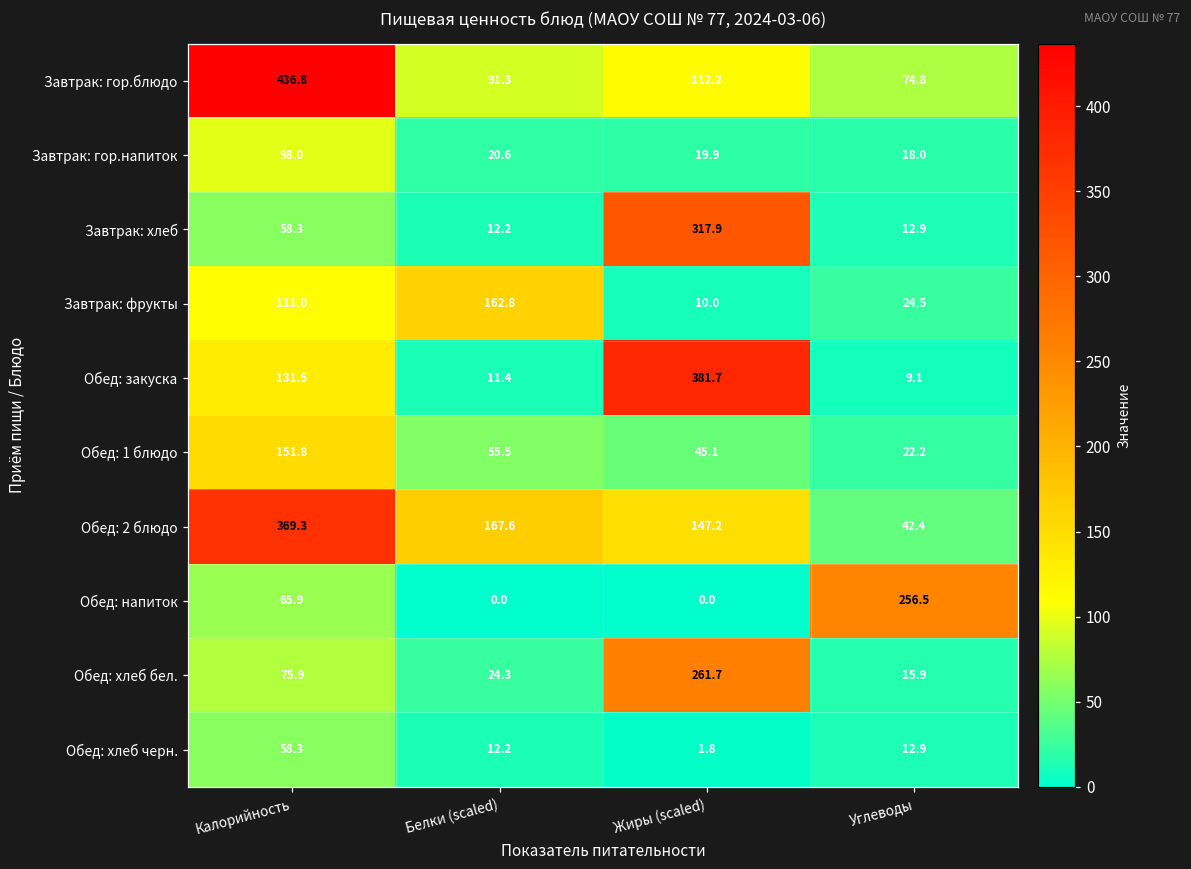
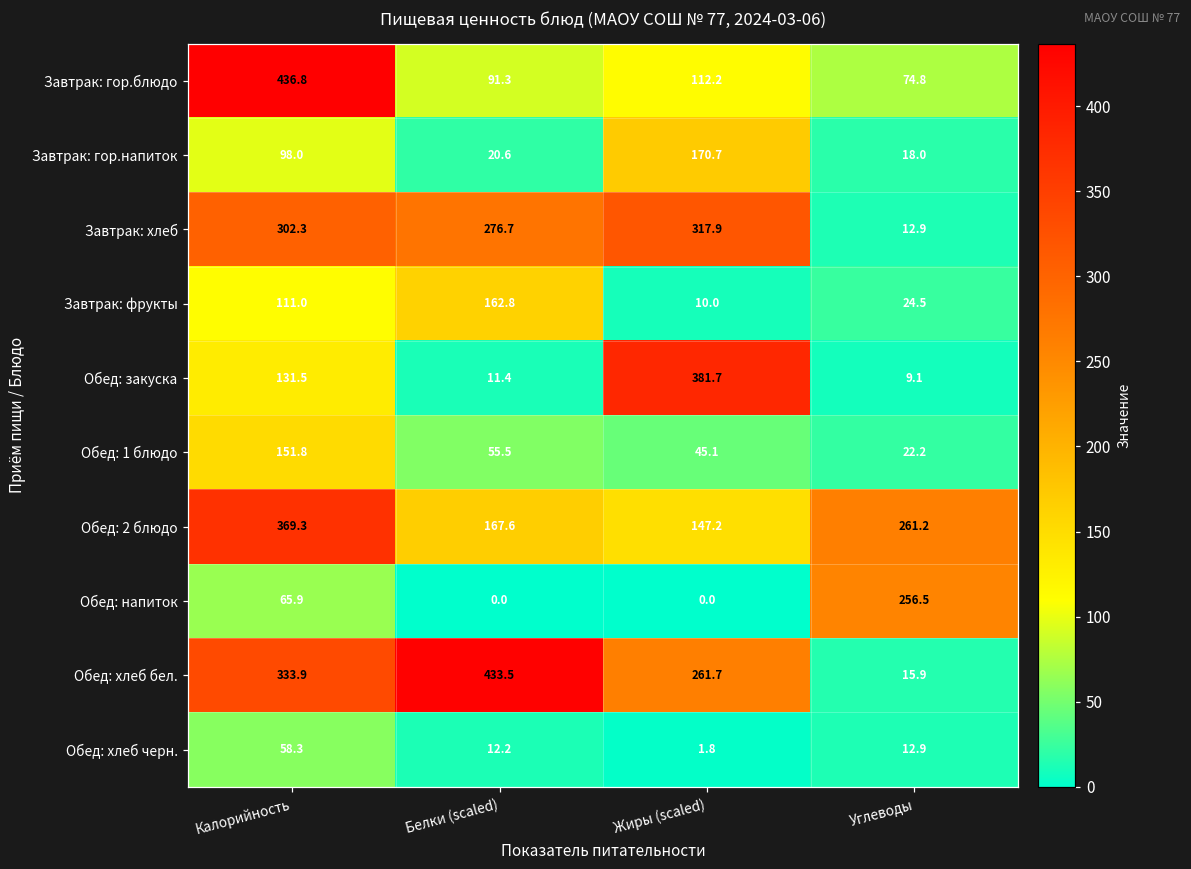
  {
    "Завтрак: гор.блюдо": {
      "Калорийность": 436.8,
      "Белки (scaled)": 91.3,
      "Жиры (scaled)": 112.2,
      "Углеводы": 74.8
    },
    "Завтрак: гор.напиток": {
      "Калорийность": 98.0,
      "Белки (scaled)": 20.6,
-     "Жиры (scaled)": 19.9,
+     "Жиры (scaled)": 170.7,
      "Углеводы": 18.0
    },
    "Завтрак: хлеб": {
-     "Калорийность": 58.3,
-     "Белки (scaled)": 12.2,
+     "Калорийность": 302.3,
+     "Белки (scaled)": 276.7,
      "Жиры (scaled)": 317.9,
      "Углеводы": 12.9
    },
    "Завтрак: фрукты": {
      "Калорийность": 111.0,
      "Белки (scaled)": 162.8,
      "Жиры (scaled)": 10.0,
      "Углеводы": 24.5
    },
    "Обед: закуска": {
      "Калорийность": 131.5,
      "Белки (scaled)": 11.4,
      "Жиры (scaled)": 381.7,
      "Углеводы": 9.1
    },
    "Обед: 1 блюдо": {
      "Калорийность": 151.8,
      "Белки (scaled)": 55.5,
      "Жиры (scaled)": 45.1,
      "Углеводы": 22.2
    },
    "Обед: 2 блюдо": {
      "Калорийность": 369.3,
      "Белки (scaled)": 167.6,
      "Жиры (scaled)": 147.2,
-     "Углеводы": 42.4
+     "Углеводы": 261.2
    },
    "Обед: напиток": {
      "Калорийность": 65.9,
      "Белки (scaled)": 0.0,
      "Жиры (scaled)": 0.0,
      "Углеводы": 256.5
    },
    "Обед: хлеб бел.": {
-     "Калорийность": 75.9,
-     "Белки (scaled)": 24.3,
+     "Калорийность": 333.9,
+     "Белки (scaled)": 433.5,
      "Жиры (scaled)": 261.7,
      "Углеводы": 15.9
    },
    "Обед: хлеб черн.": {
      "Калорийность": 58.3,
      "Белки (scaled)": 12.2,
      "Жиры (scaled)": 1.8,
      "Углеводы": 12.9
    }
  }
